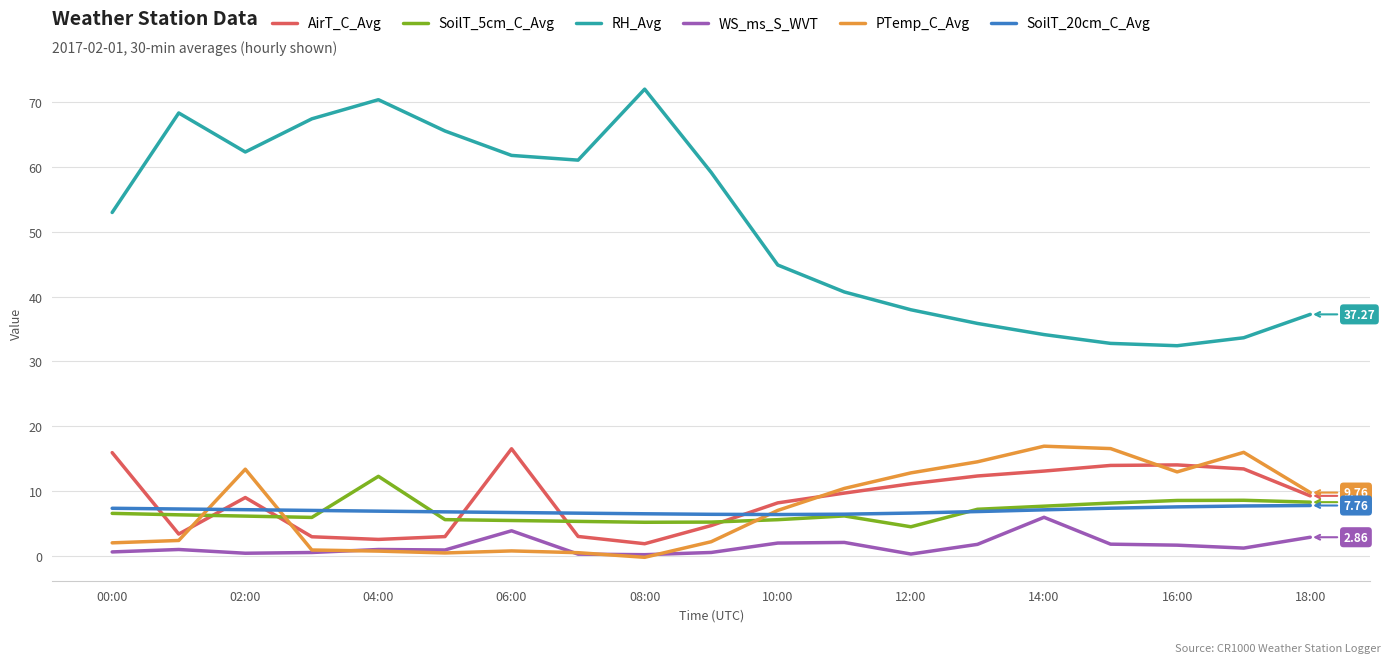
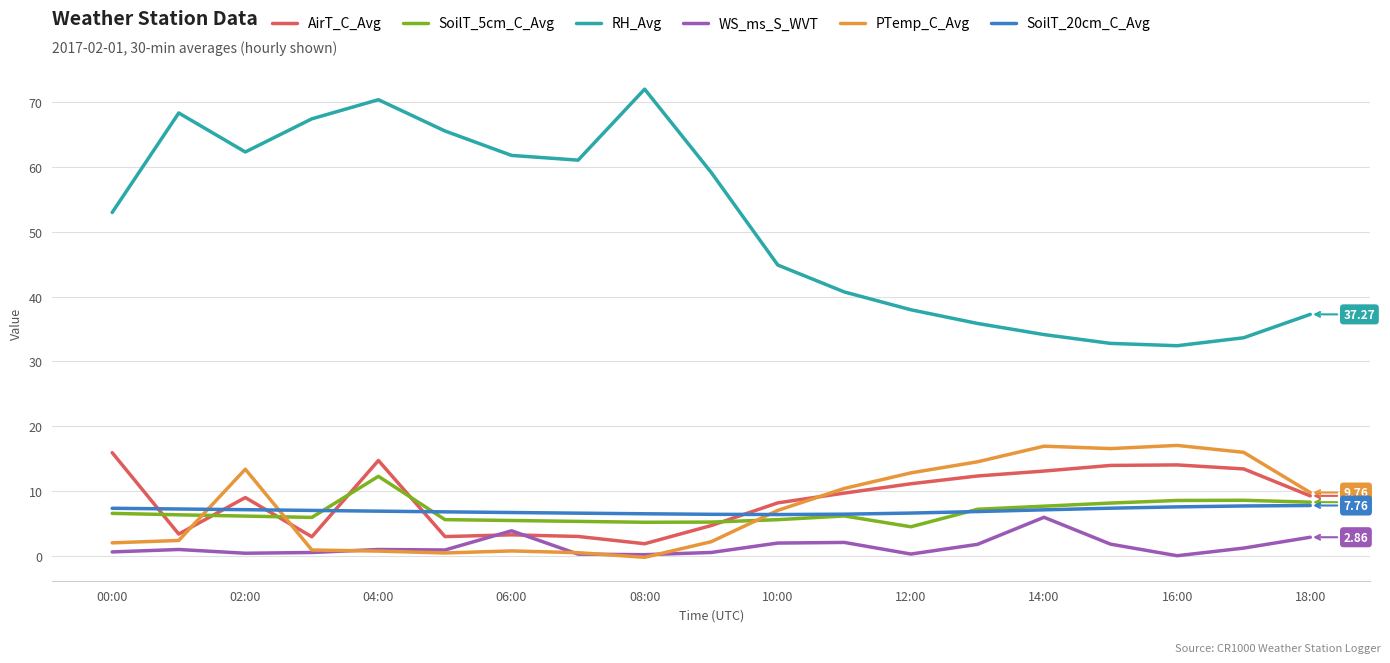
  {
    "AirT_C_Avg": {
      "00:00": 16,
      "02:00": 9,
-     "04:00": 3,
-     "06:00": 17,
+     "04:00": 15,
+     "06:00": 3,
      "08:00": 2,
      "10:00": 8,
      "12:00": 11,
      "14:00": 13,
      "16:00": 14
    },
    "SoilT_5cm_C_Avg": {
      "00:00": 7,
      "02:00": 6,
      "04:00": 12,
      "06:00": 5,
      "08:00": 5,
      "10:00": 6,
      "12:00": 4,
      "14:00": 8,
      "16:00": 9
    },
    "WS_ms_S_WVT": {
      "00:00": 1,
      "02:00": 0,
      "06:00": 4,
      "08:00": 0,
      "10:00": 2,
      "12:00": 0,
      "14:00": 6,
-     "16:00": 2
+     "16:00": 0
    },
    "PTemp_C_Avg": {
      "00:00": 2,
      "02:00": 13,
      "06:00": 1,
      "08:00": 0,
      "10:00": 7,
      "12:00": 13,
      "14:00": 17,
-     "16:00": 13
+     "16:00": 17
    }
  }
